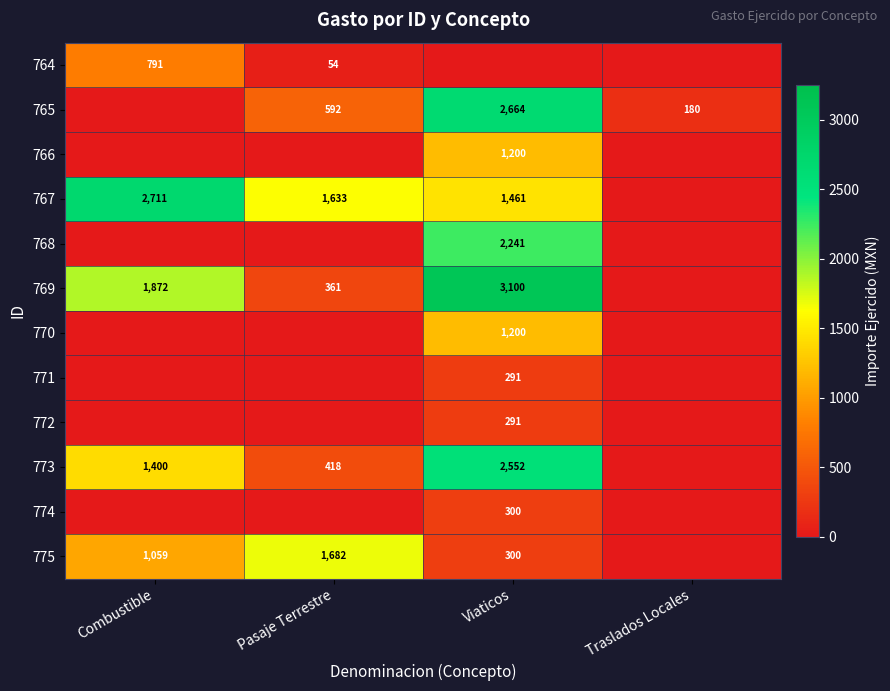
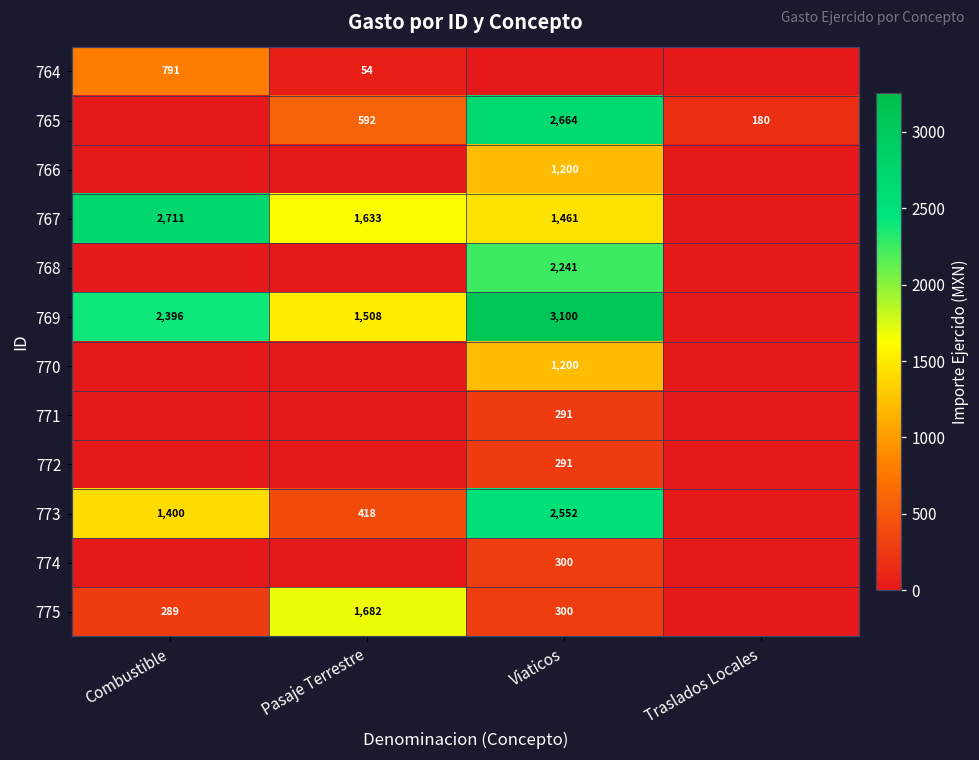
  {
    "764": {
      "Combustible": "791",
      "Pasaje Terrestre": "54"
    },
    "765": {
      "Pasaje Terrestre": "592",
      "Viaticos": "2,664",
      "Traslados Locales": "180"
    },
    "766": {
      "Viaticos": "1,200"
    },
    "767": {
      "Combustible": "2,711",
      "Pasaje Terrestre": "1,633",
      "Viaticos": "1,461"
    },
    "768": {
      "Viaticos": "2,241"
    },
    "769": {
-     "Combustible": "1,872",
-     "Pasaje Terrestre": "361",
+     "Combustible": "2,396",
+     "Pasaje Terrestre": "1,508",
      "Viaticos": "3,100"
    },
    "770": {
      "Viaticos": "1,200"
    },
    "771": {
      "Viaticos": "291"
    },
    "772": {
      "Viaticos": "291"
    },
    "773": {
      "Combustible": "1,400",
      "Pasaje Terrestre": "418",
      "Viaticos": "2,552"
    },
    "774": {
      "Viaticos": "300"
    },
    "775": {
-     "Combustible": "1,059",
+     "Combustible": "289",
      "Pasaje Terrestre": "1,682",
      "Viaticos": "300"
    }
  }
